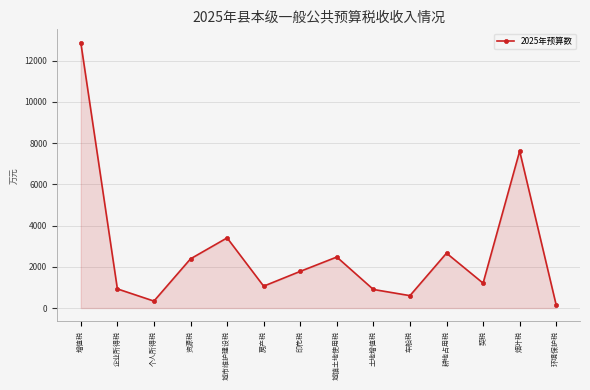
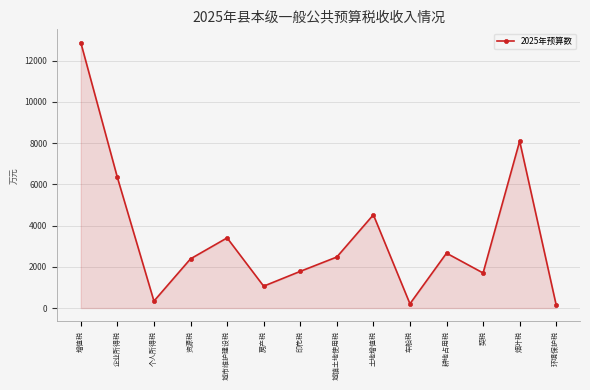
  {
    "增值税": 12900,
-   "企业所得税": 900,
+   "企业所得税": 6300,
    "个人所得税": 300,
    "资源税": 2400,
    "城市维护建设税": 3400,
    "房产税": 1100,
    "印花税": 1800,
    "城镇土地使用税": 2500,
-   "土地增值税": 900,
-   "车船税": 600,
+   "土地增值税": 4500,
+   "车船税": 200,
    "耕地占用税": 2700,
-   "契税": 1200,
-   "烟叶税": 7600,
+   "契税": 1700,
+   "烟叶税": 8100,
    "环境保护税": 100
  }
